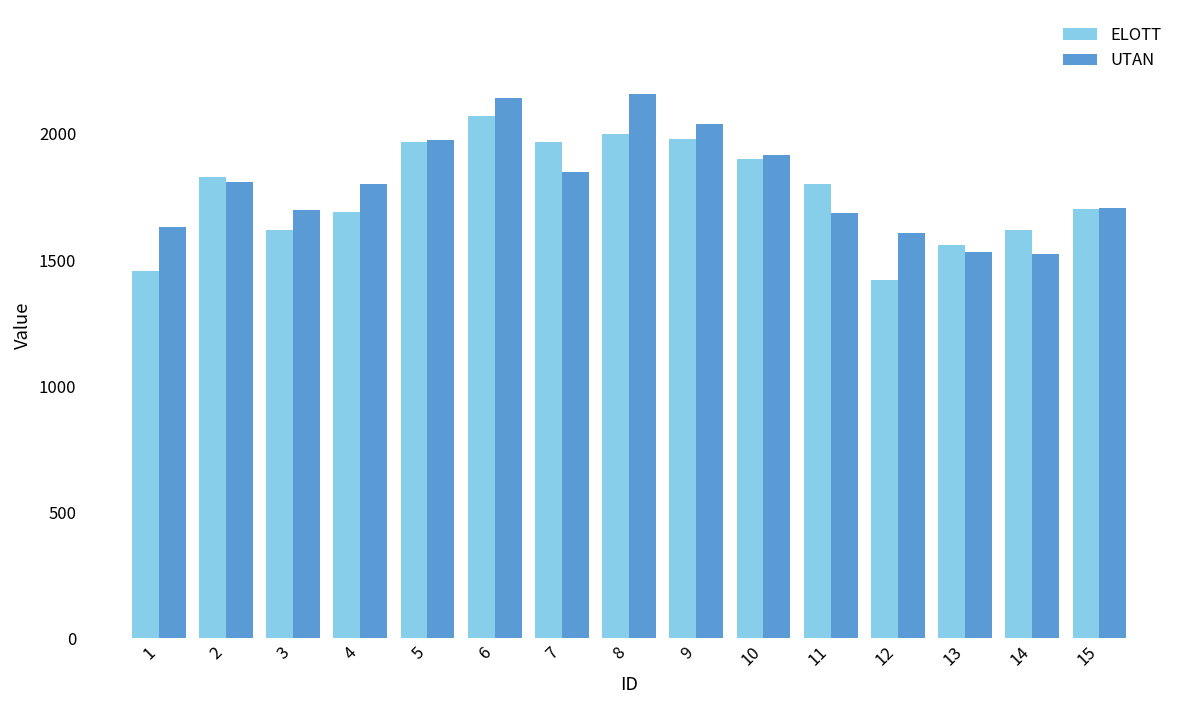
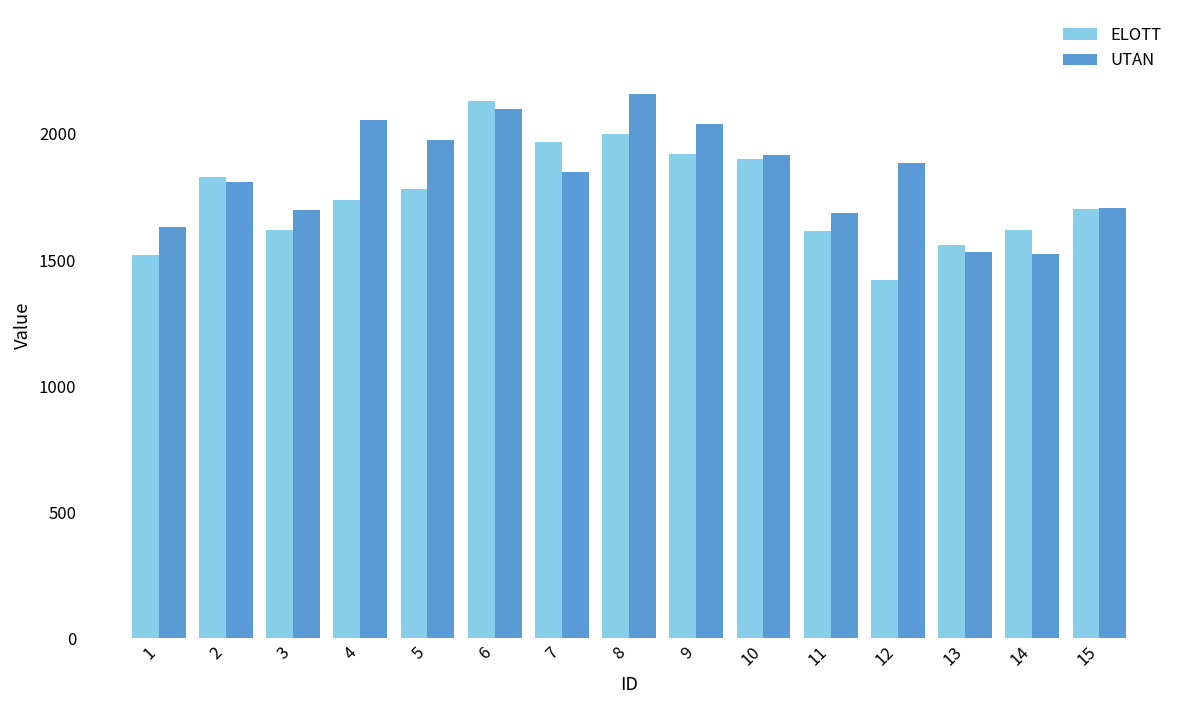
  {
    "ELOTT": {
-     "1": 1460,
+     "1": 1520,
      "2": 1830,
      "3": 1620,
-     "4": 1690,
-     "5": 1970,
-     "6": 2070,
+     "4": 1740,
+     "5": 1780,
+     "6": 2130,
      "7": 1970,
      "8": 2000,
-     "9": 1980,
+     "9": 1920,
      "10": 1900,
-     "11": 1800,
+     "11": 1620,
      "12": 1420,
      "13": 1560,
      "14": 1620,
      "15": 1700
    },
    "UTAN": {
      "1": 1630,
      "2": 1810,
      "3": 1700,
-     "4": 1800,
+     "4": 2060,
      "5": 1980,
-     "6": 2140,
+     "6": 2100,
      "7": 1850,
      "8": 2160,
      "9": 2040,
      "10": 1920,
      "11": 1690,
-     "12": 1610,
+     "12": 1890,
      "13": 1530,
      "14": 1520,
      "15": 1710
    }
  }
